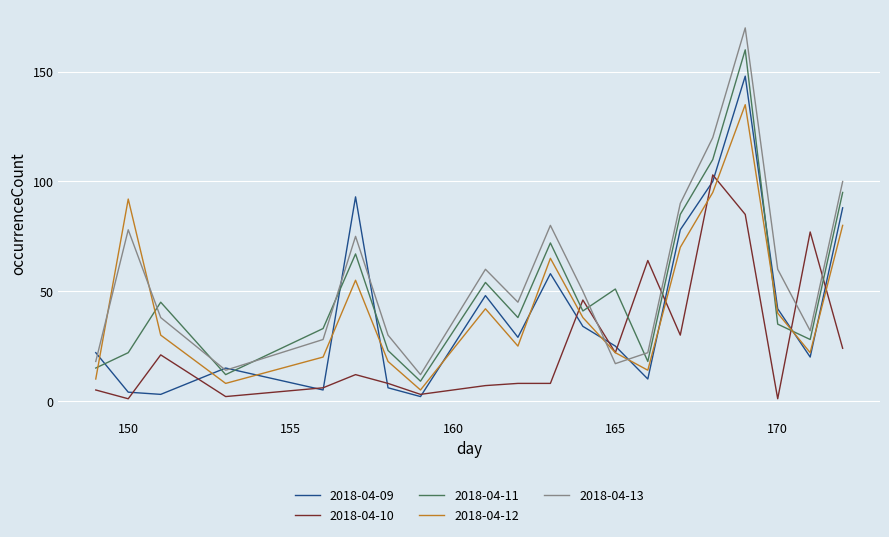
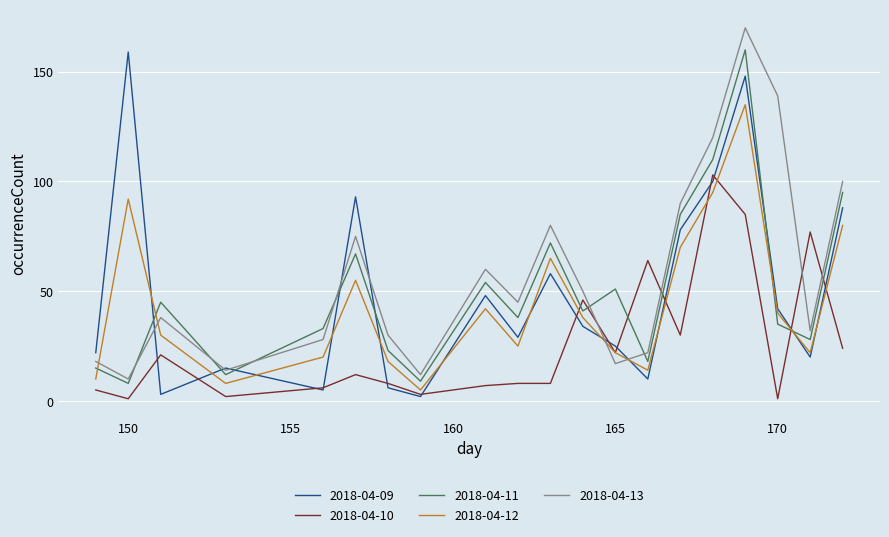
  {
    "2018-04-09": {
-     "150": 4,
+     "150": 159,
      "165": 25,
      "170": 42
    },
    "2018-04-10": {
      "150": 1,
      "170": 1
    },
    "2018-04-11": {
-     "150": 22,
+     "150": 8,
      "165": 51,
      "170": 35
    },
    "2018-04-12": {
      "150": 92,
      "170": 40
    },
    "2018-04-13": {
-     "150": 78,
+     "150": 10,
      "165": 17,
-     "170": 60
+     "170": 139
    }
  }
